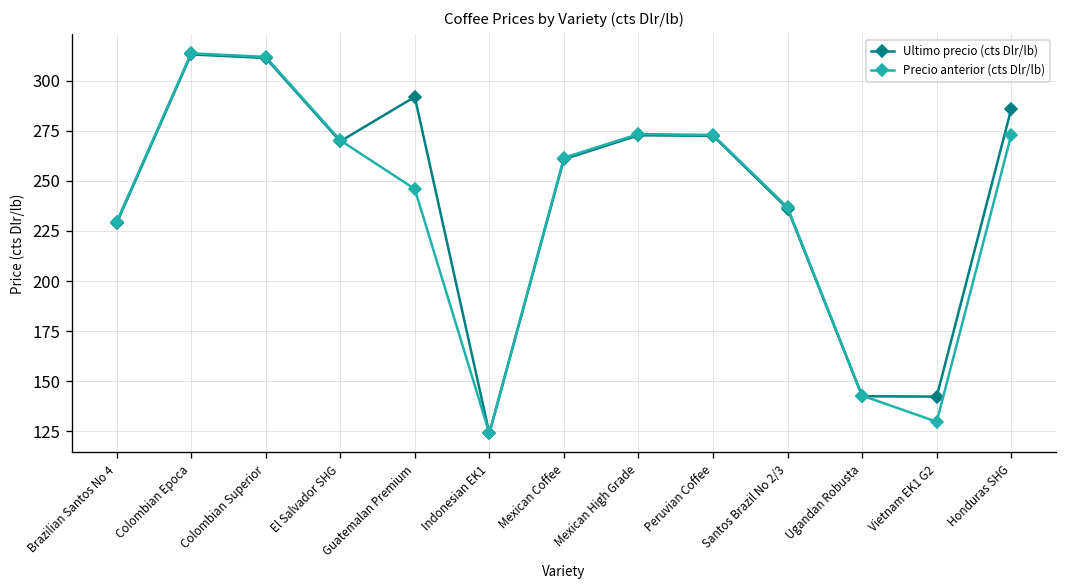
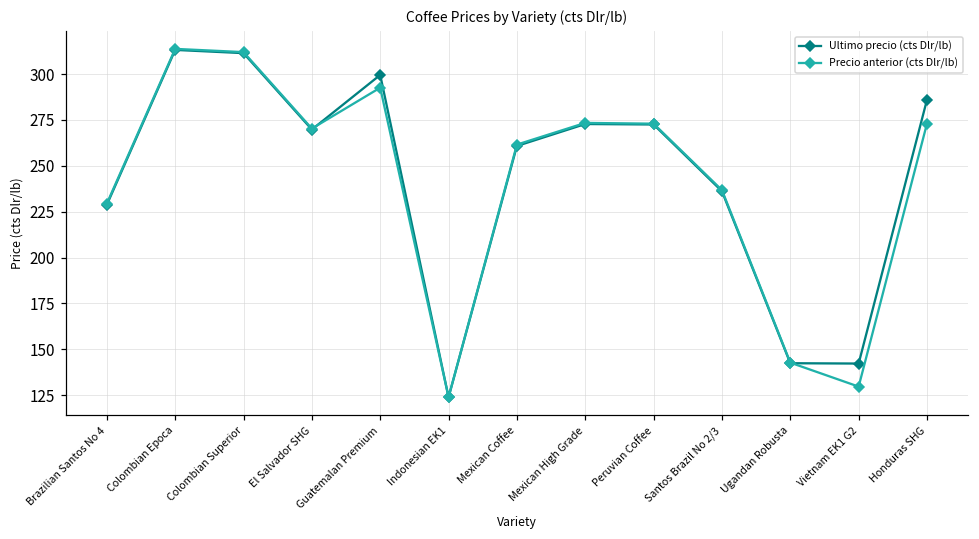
  {
    "Ultimo precio (cts Dlr/lb)": {
-     "Guatemalan Premium": 292,
+     "Guatemalan Premium": 300,
      "Vietnam EK1 G2": 142,
      "Honduras SHG": 286
    },
    "Precio anterior (cts Dlr/lb)": {
-     "Guatemalan Premium": 246,
+     "Guatemalan Premium": 293,
      "Vietnam EK1 G2": 130,
      "Honduras SHG": 273
    }
  }
